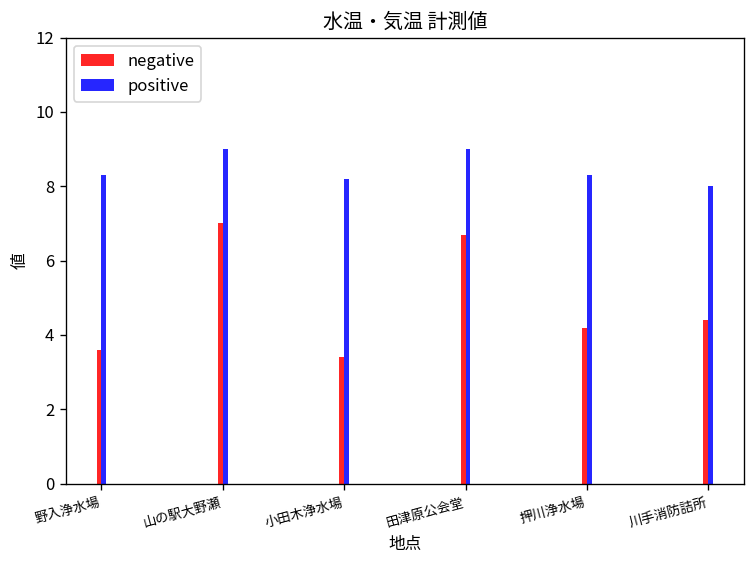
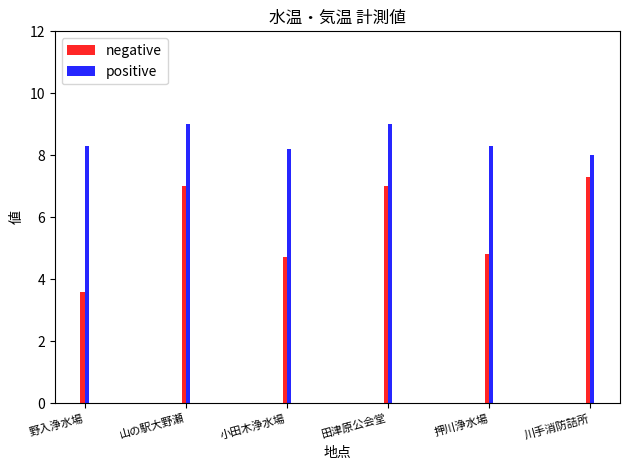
  {
    "negative": {
      "野入浄水場": 3.6,
      "山の駅大野瀬": 7.0,
-     "小田木浄水場": 3.4,
-     "田津原公会堂": 6.7,
-     "押川浄水場": 4.2,
-     "川手消防詰所": 4.4
+     "小田木浄水場": 4.7,
+     "田津原公会堂": 7.0,
+     "押川浄水場": 4.8,
+     "川手消防詰所": 7.3
    },
    "positive": {
      "野入浄水場": 8.3,
      "山の駅大野瀬": 9.0,
      "小田木浄水場": 8.2,
      "田津原公会堂": 9.0,
      "押川浄水場": 8.3,
      "川手消防詰所": 8.0
    }
  }
